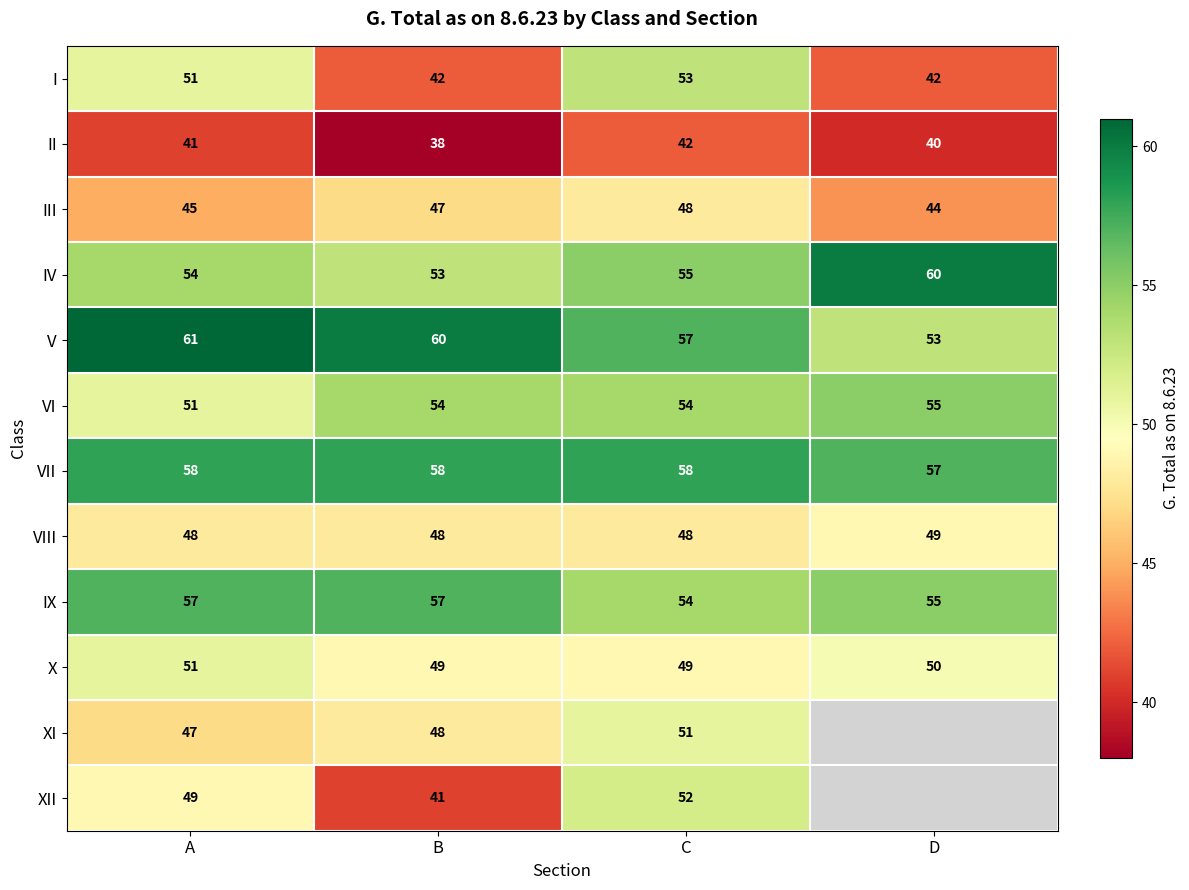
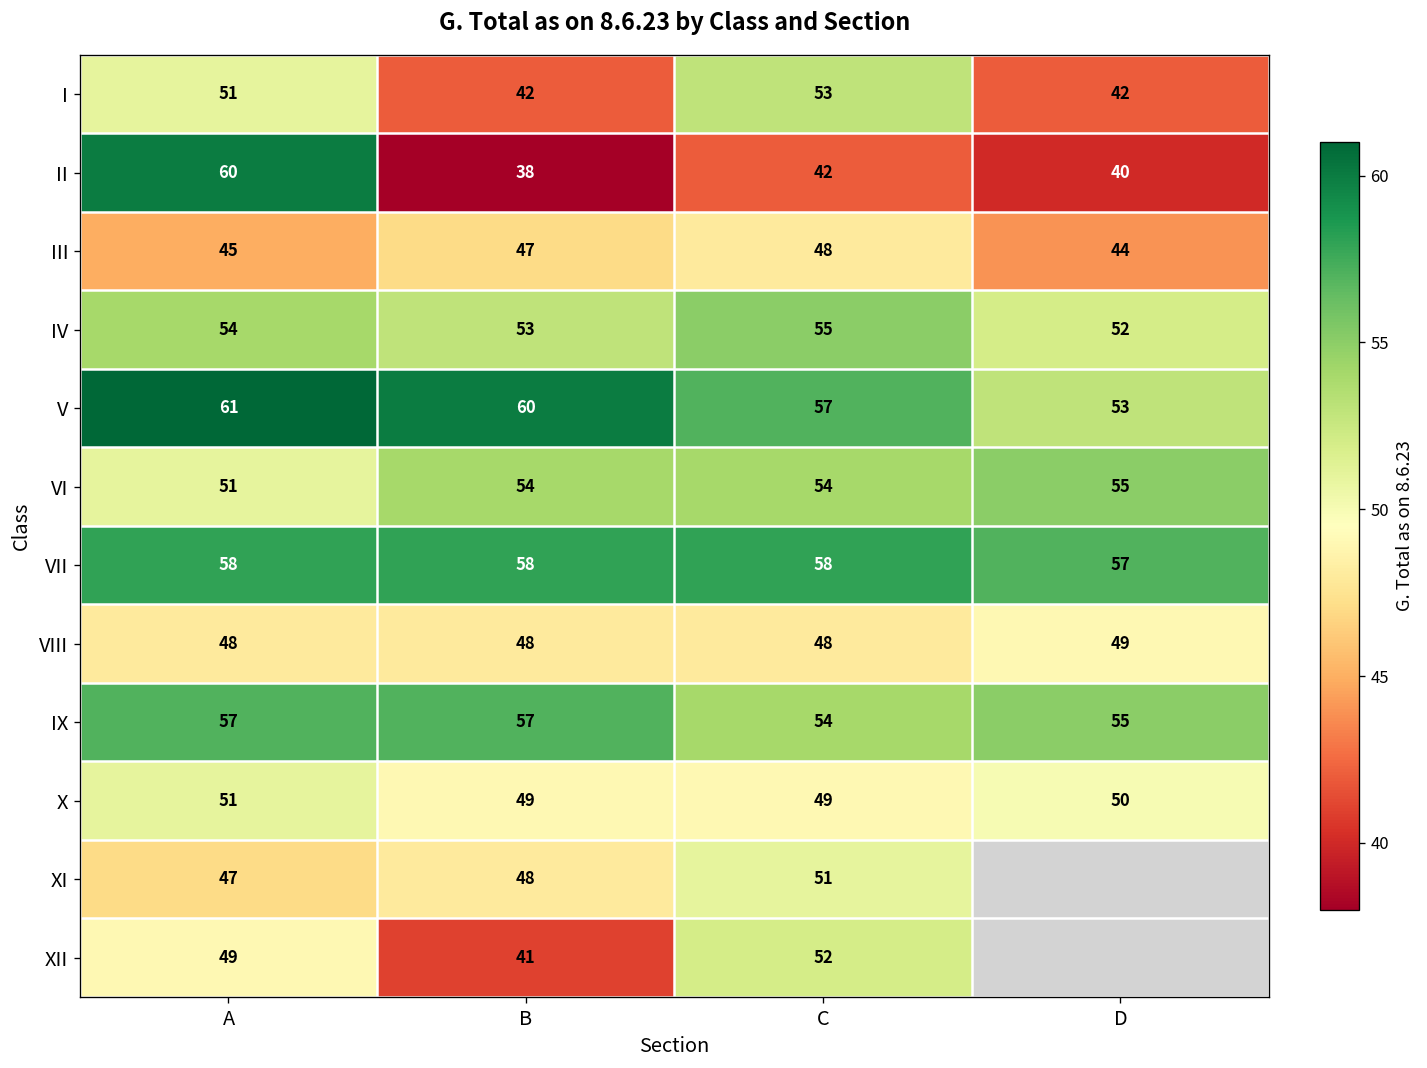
  {
    "I": {
      "A": 51,
      "B": 42,
      "C": 53,
      "D": 42
    },
    "II": {
-     "A": 41,
+     "A": 60,
      "B": 38,
      "C": 42,
      "D": 40
    },
    "III": {
      "A": 45,
      "B": 47,
      "C": 48,
      "D": 44
    },
    "IV": {
      "A": 54,
      "B": 53,
      "C": 55,
-     "D": 60
+     "D": 52
    },
    "V": {
      "A": 61,
      "B": 60,
      "C": 57,
      "D": 53
    },
    "VI": {
      "A": 51,
      "B": 54,
      "C": 54,
      "D": 55
    },
    "VII": {
      "A": 58,
      "B": 58,
      "C": 58,
      "D": 57
    },
    "VIII": {
      "A": 48,
      "B": 48,
      "C": 48,
      "D": 49
    },
    "IX": {
      "A": 57,
      "B": 57,
      "C": 54,
      "D": 55
    },
    "X": {
      "A": 51,
      "B": 49,
      "C": 49,
      "D": 50
    },
    "XI": {
      "A": 47,
      "B": 48,
      "C": 51
    },
    "XII": {
      "A": 49,
      "B": 41,
      "C": 52
    }
  }
